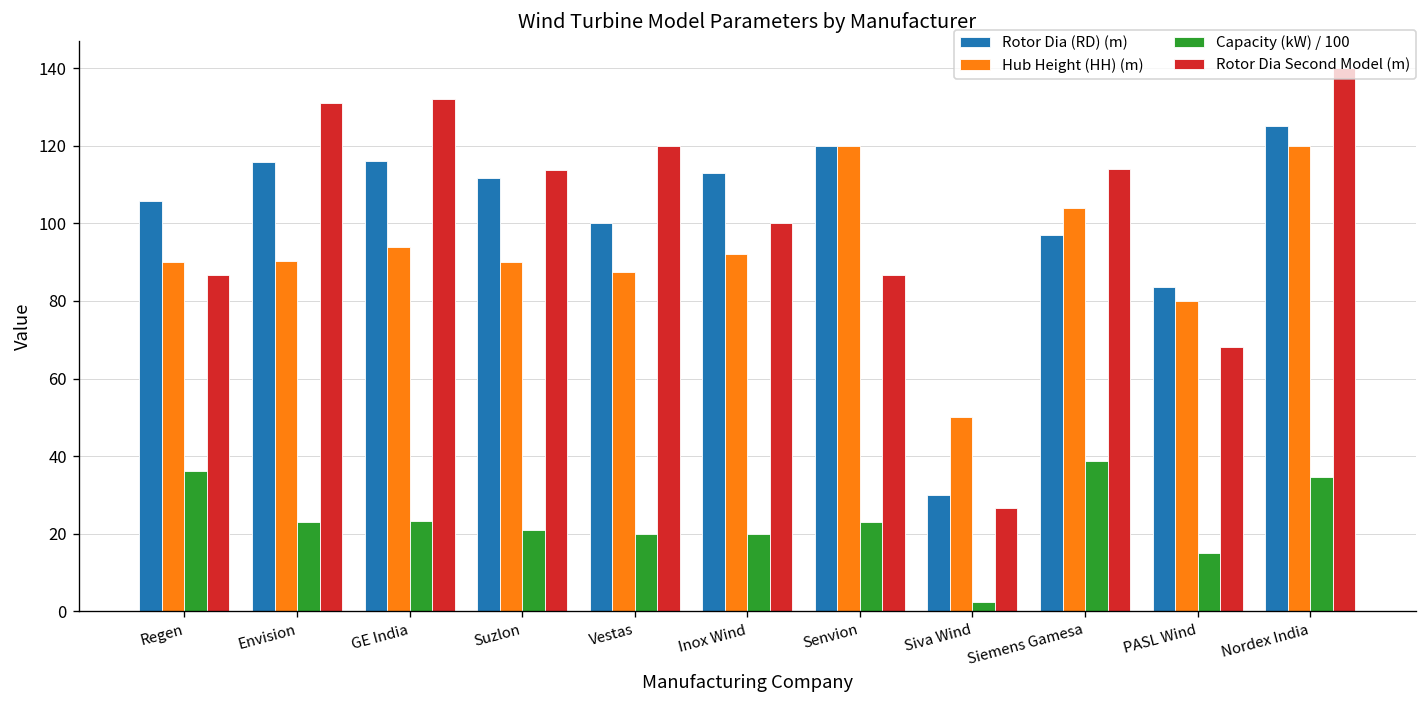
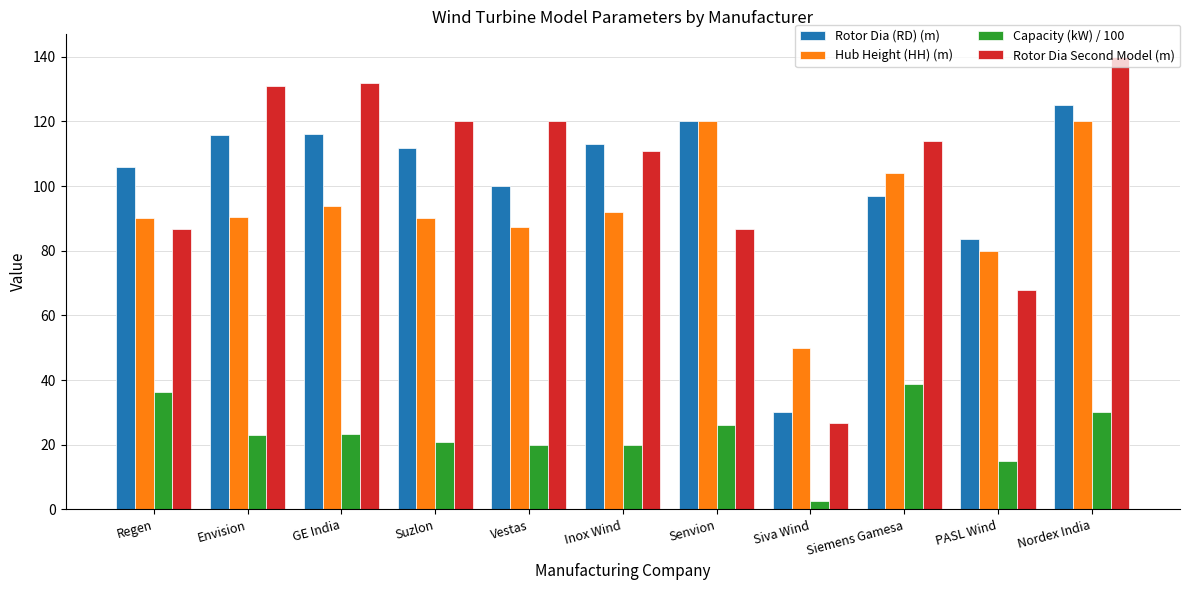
  {
    "Rotor Dia (RD) (m)": {
      "Regen": 106,
      "Envision": 116,
      "GE India": 116,
      "Suzlon": 112,
      "Vestas": 100,
      "Inox Wind": 113,
      "Senvion": 120,
      "Siva Wind": 30,
      "Siemens Gamesa": 97,
      "PASL Wind": 84,
      "Nordex India": 125
    },
    "Hub Height (HH) (m)": {
      "Regen": 90,
      "Envision": 90,
      "GE India": 94,
      "Suzlon": 90,
      "Vestas": 88,
      "Inox Wind": 92,
      "Senvion": 120,
      "Siva Wind": 50,
      "Siemens Gamesa": 104,
      "PASL Wind": 80,
      "Nordex India": 120
    },
    "Capacity (kW) / 100": {
      "Regen": 36,
      "Envision": 23,
      "GE India": 23,
      "Suzlon": 21,
      "Vestas": 20,
      "Inox Wind": 20,
-     "Senvion": 23,
+     "Senvion": 26,
      "Siva Wind": 3,
      "Siemens Gamesa": 39,
      "PASL Wind": 15,
-     "Nordex India": 35
+     "Nordex India": 30
    },
    "Rotor Dia Second Model (m)": {
      "Regen": 87,
      "Envision": 131,
      "GE India": 132,
-     "Suzlon": 114,
+     "Suzlon": 120,
      "Vestas": 120,
-     "Inox Wind": 100,
+     "Inox Wind": 111,
      "Senvion": 87,
      "Siva Wind": 27,
      "Siemens Gamesa": 114,
      "PASL Wind": 68
    }
  }
